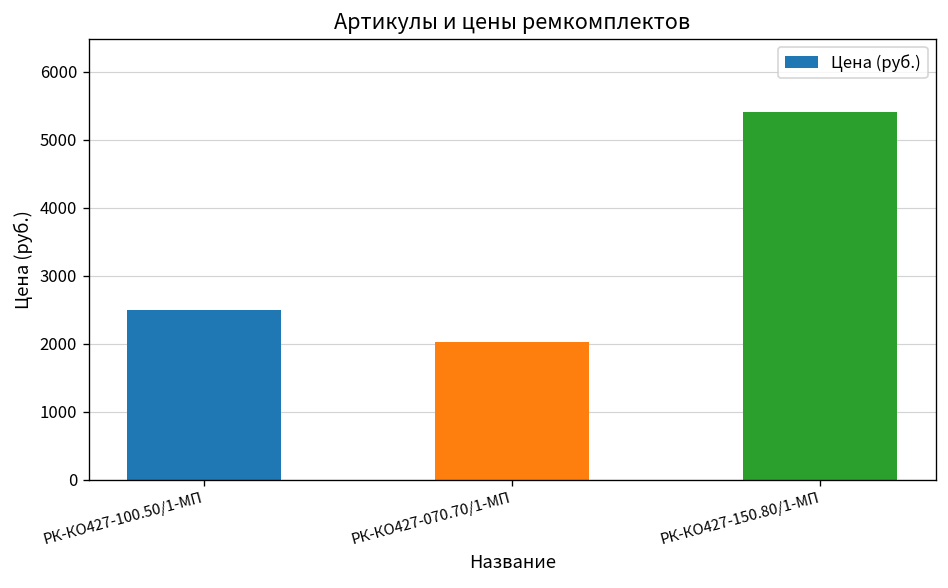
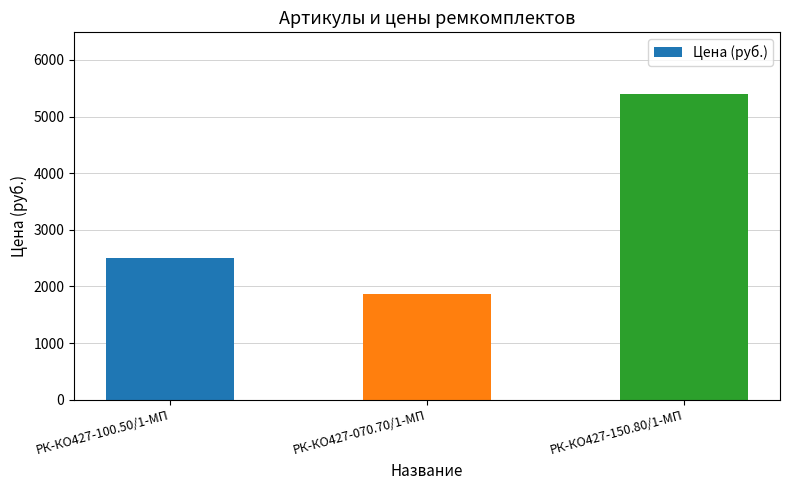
  {
    "РК-КО427-100.50/1-МП": 2500,
-   "РК-КО427-070.70/1-МП": 2000,
+   "РК-КО427-070.70/1-МП": 1900,
    "РК-КО427-150.80/1-МП": 5400
  }
